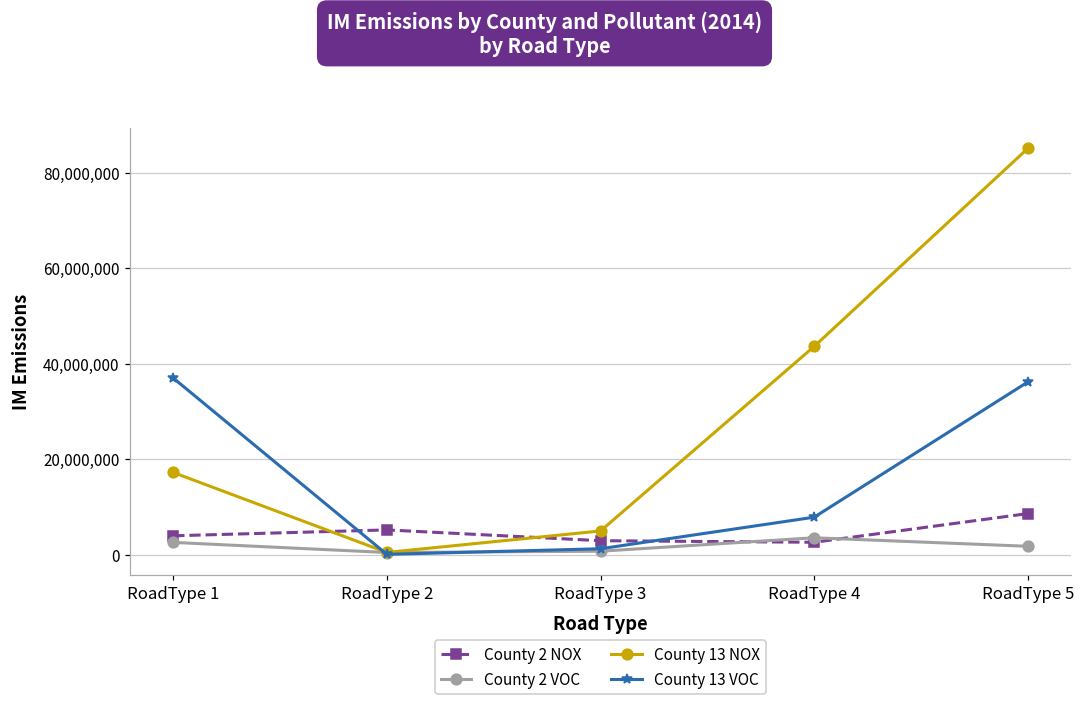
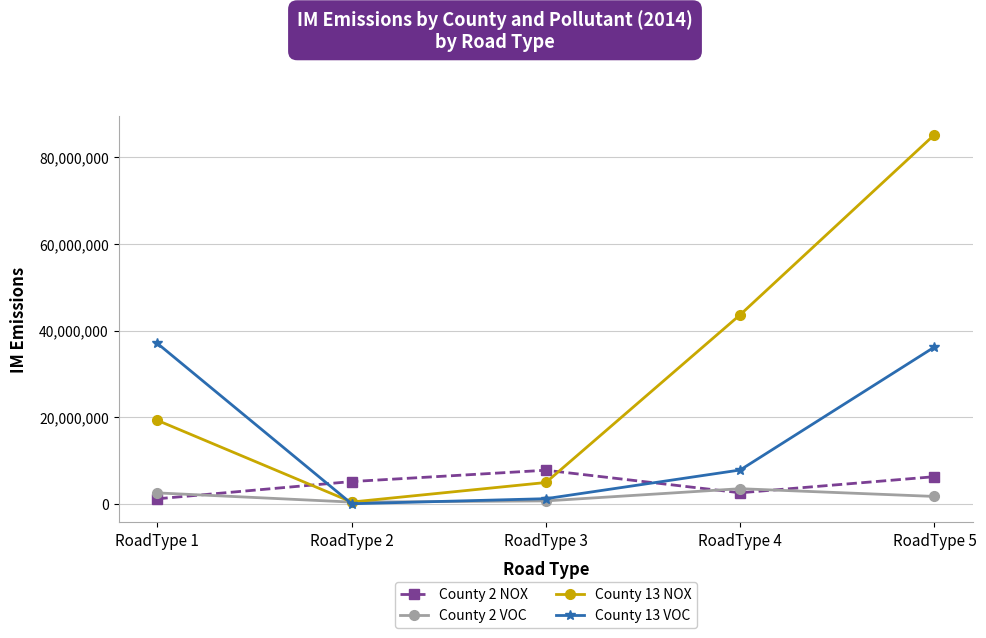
  {
    "County 2 NOX": {
-     "RoadType 1": "4,000,000",
+     "RoadType 1": "1,000,000",
      "RoadType 2": "5,000,000",
-     "RoadType 3": "3,000,000",
+     "RoadType 3": "8,000,000",
      "RoadType 4": "3,000,000",
-     "RoadType 5": "9,000,000"
+     "RoadType 5": "6,000,000"
    },
    "County 2 VOC": {
      "RoadType 1": "3,000,000",
      "RoadType 4": "4,000,000",
      "RoadType 5": "2,000,000"
    },
    "County 13 NOX": {
-     "RoadType 1": "17,000,000",
+     "RoadType 1": "19,000,000",
      "RoadType 3": "5,000,000",
      "RoadType 4": "44,000,000",
      "RoadType 5": "85,000,000"
    },
    "County 13 VOC": {
      "RoadType 1": "37,000,000",
      "RoadType 4": "8,000,000",
      "RoadType 5": "36,000,000"
    }
  }
